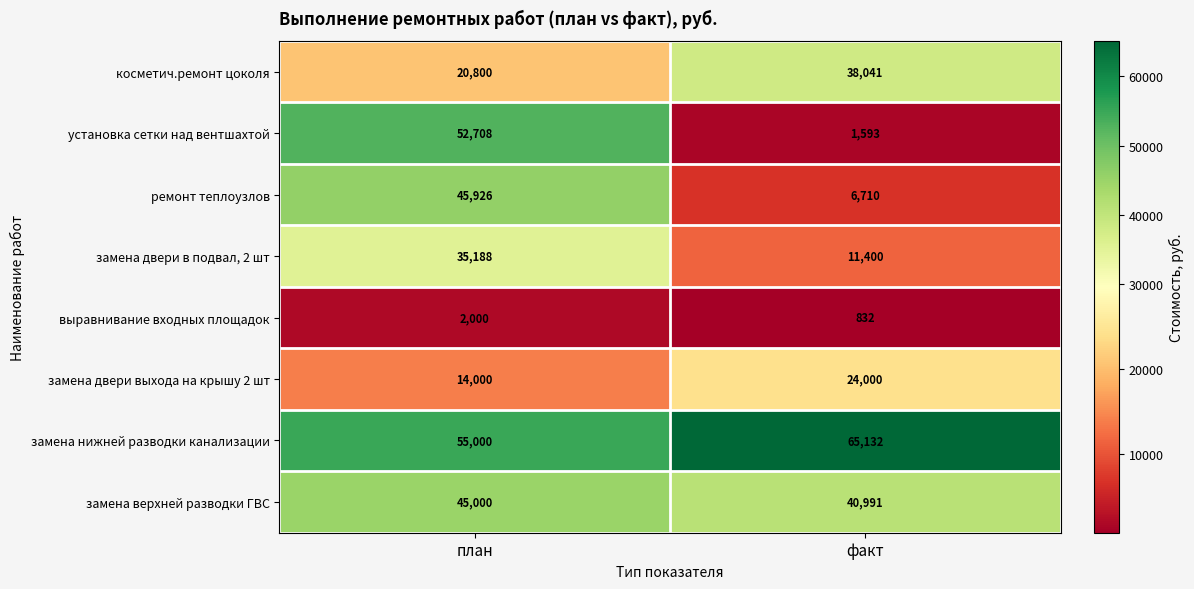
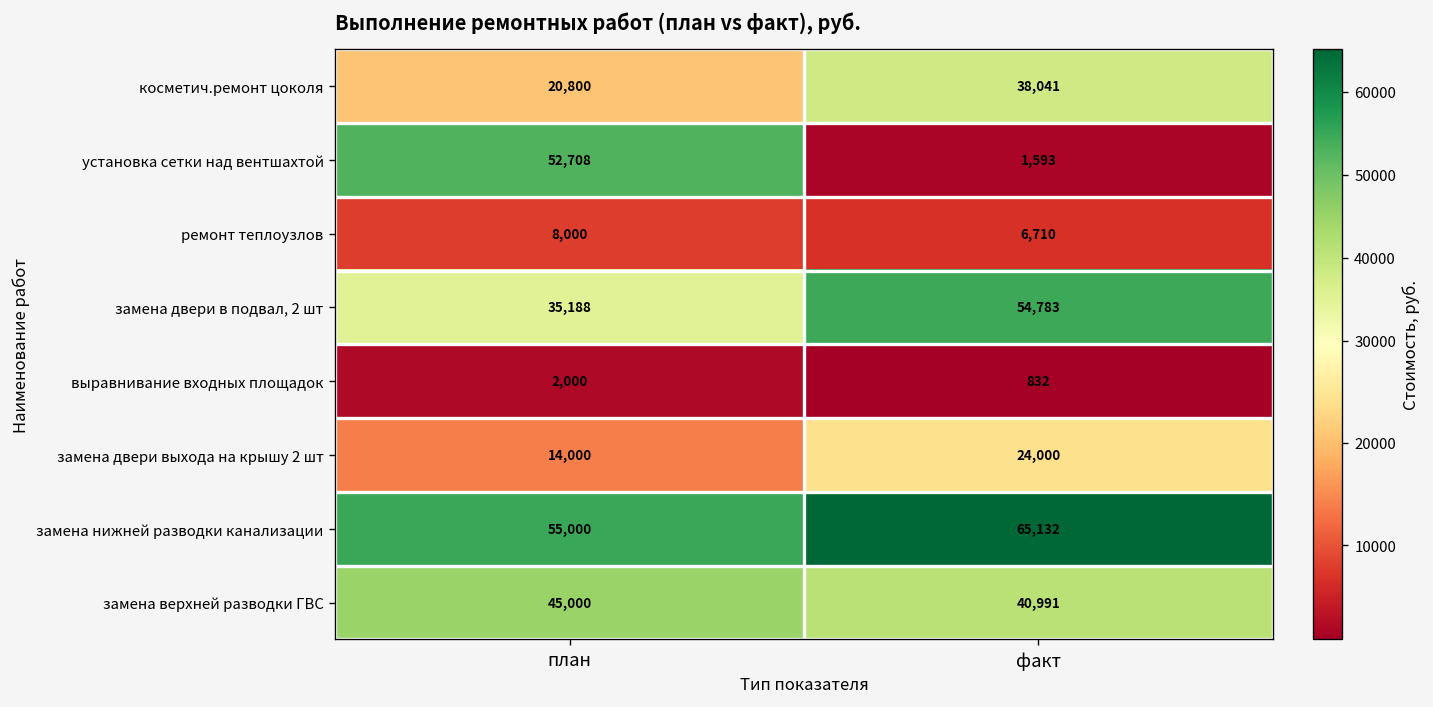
  {
    "косметич.ремонт цоколя": {
      "план": "20,800",
      "факт": "38,041"
    },
    "установка сетки над вентшахтой": {
      "план": "52,708",
      "факт": "1,593"
    },
    "ремонт теплоузлов": {
-     "план": "45,926",
+     "план": "8,000",
      "факт": "6,710"
    },
    "замена двери в подвал, 2 шт": {
      "план": "35,188",
-     "факт": "11,400"
+     "факт": "54,783"
    },
    "выравнивание входных площадок": {
      "план": "2,000",
      "факт": "832"
    },
    "замена двери выхода на крышу 2 шт": {
      "план": "14,000",
      "факт": "24,000"
    },
    "замена нижней разводки канализации": {
      "план": "55,000",
      "факт": "65,132"
    },
    "замена верхней разводки ГВС": {
      "план": "45,000",
      "факт": "40,991"
    }
  }
